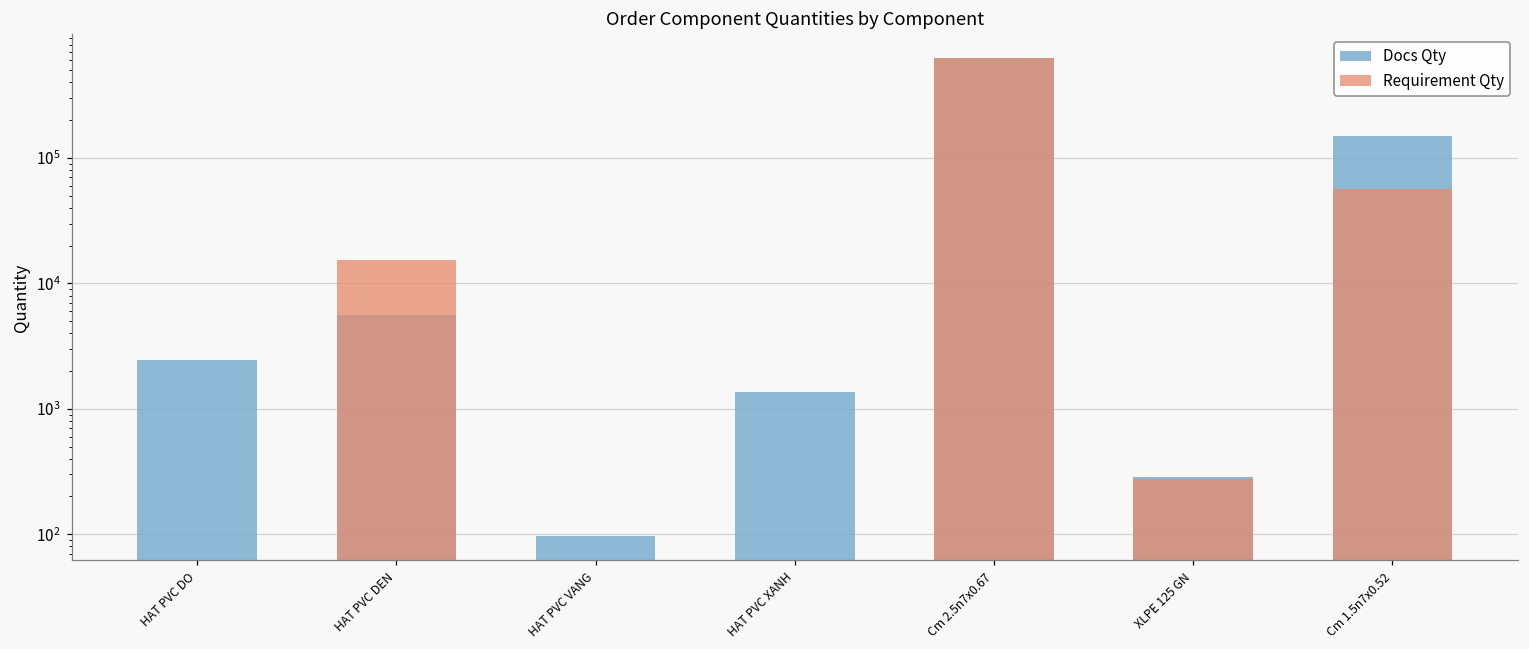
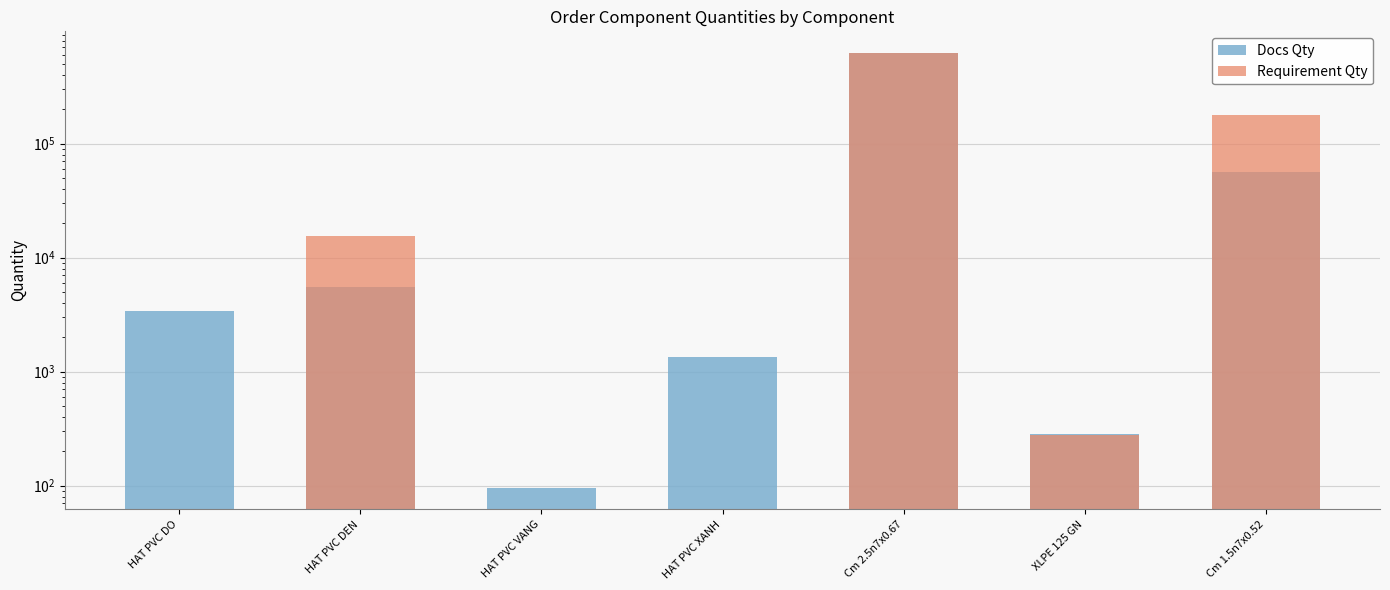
  {
    "Docs Qty": {
-     "HAT PVC DO": 2500,
+     "HAT PVC DO": 3400,
      "HAT PVC VANG": 100,
      "HAT PVC XANH": 1400,
      "Cm 2.5n7x0.67": 600000,
      "XLPE 125 GN": 290,
-     "Cm 1.5n7x0.52": 150000
+     "Cm 1.5n7x0.52": 60000
    },
    "Requirement Qty": {
      "HAT PVC DEN": 15000,
      "Cm 2.5n7x0.67": 600000,
      "XLPE 125 GN": 280,
-     "Cm 1.5n7x0.52": 60000
+     "Cm 1.5n7x0.52": 180000
    }
  }
